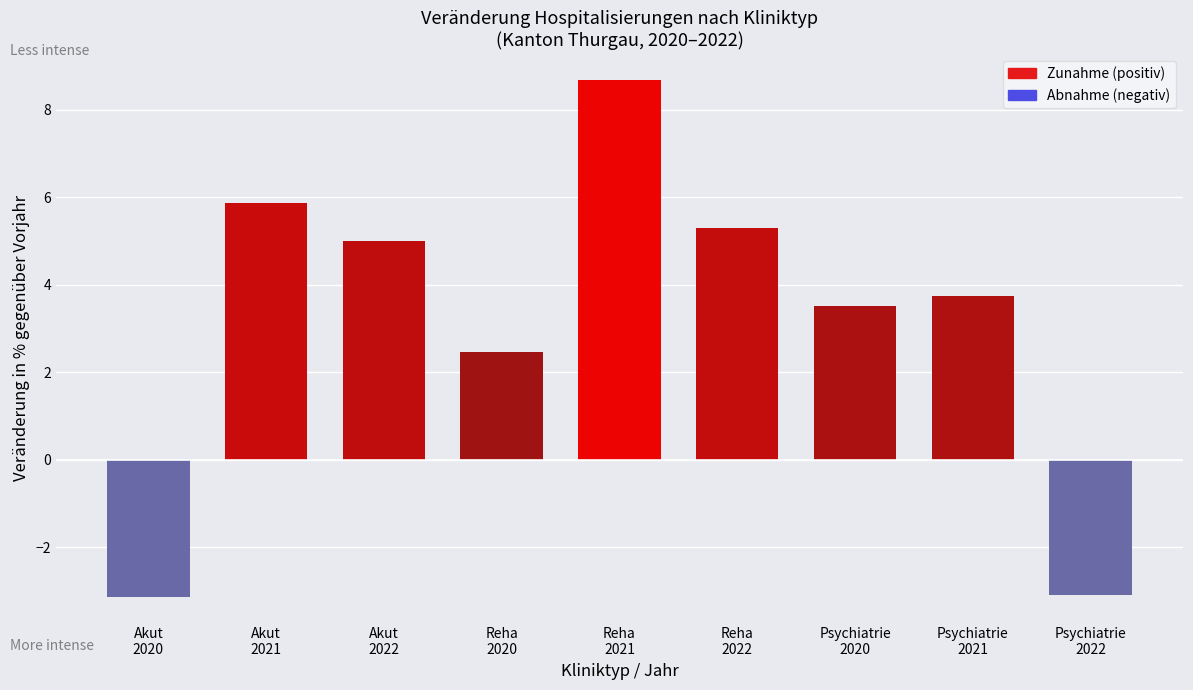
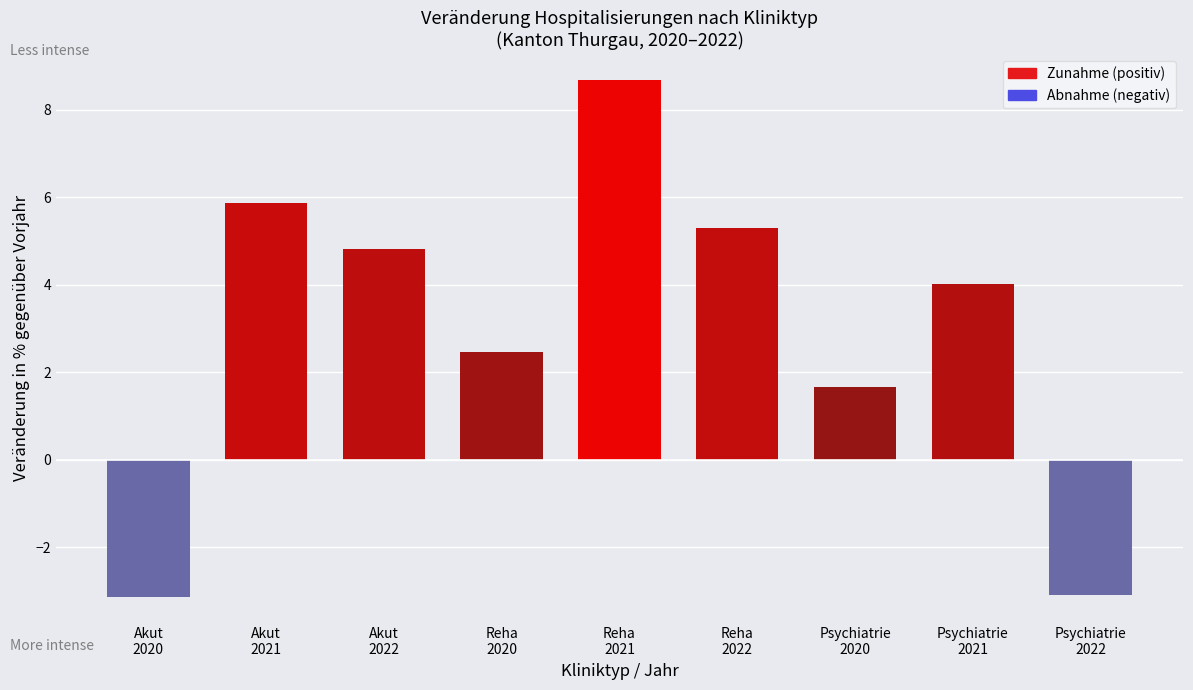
  {
    "Akut 2020": -3.1,
    "Akut 2021": 5.9,
-   "Akut 2022": 5.0,
+   "Akut 2022": 4.8,
    "Reha 2020": 2.5,
    "Reha 2021": 8.7,
    "Reha 2022": 5.3,
-   "Psychiatrie 2020": 3.5,
-   "Psychiatrie 2021": 3.8,
+   "Psychiatrie 2020": 1.7,
+   "Psychiatrie 2021": 4.0,
    "Psychiatrie 2022": -3.1
  }
